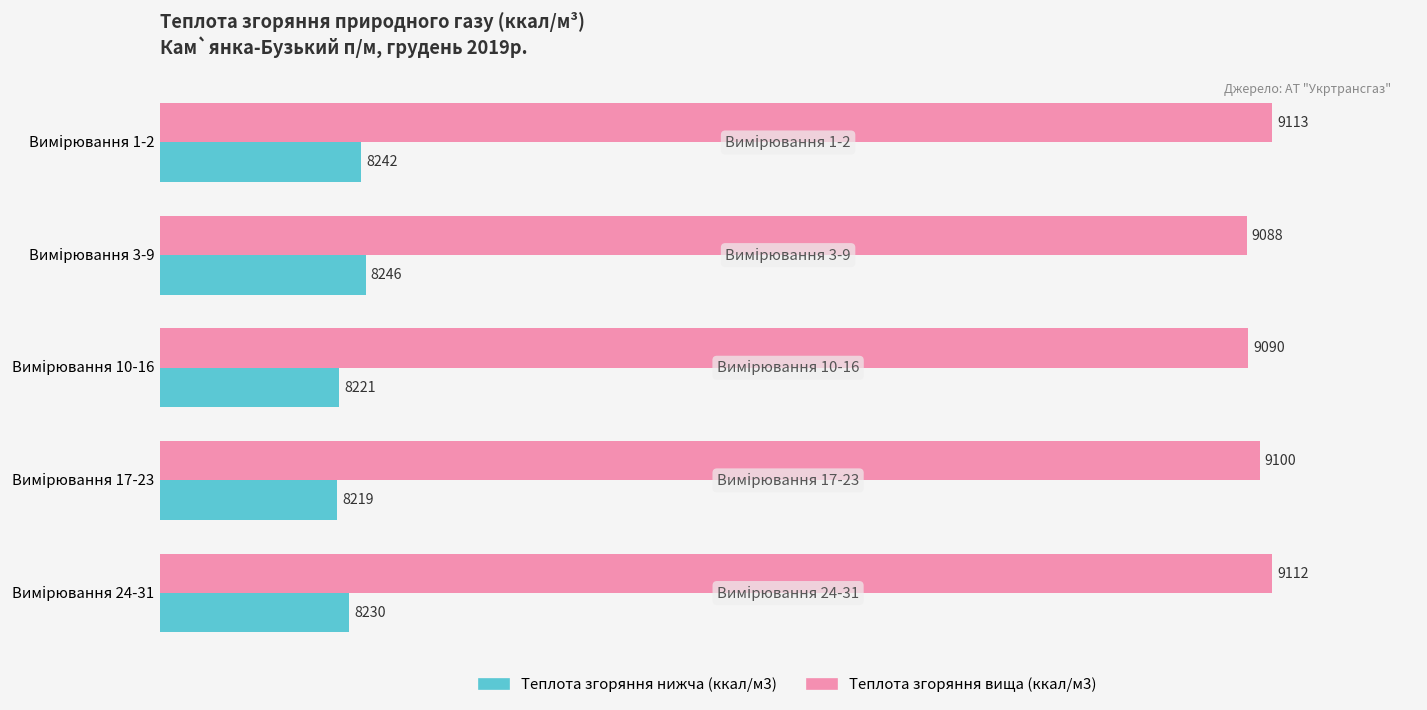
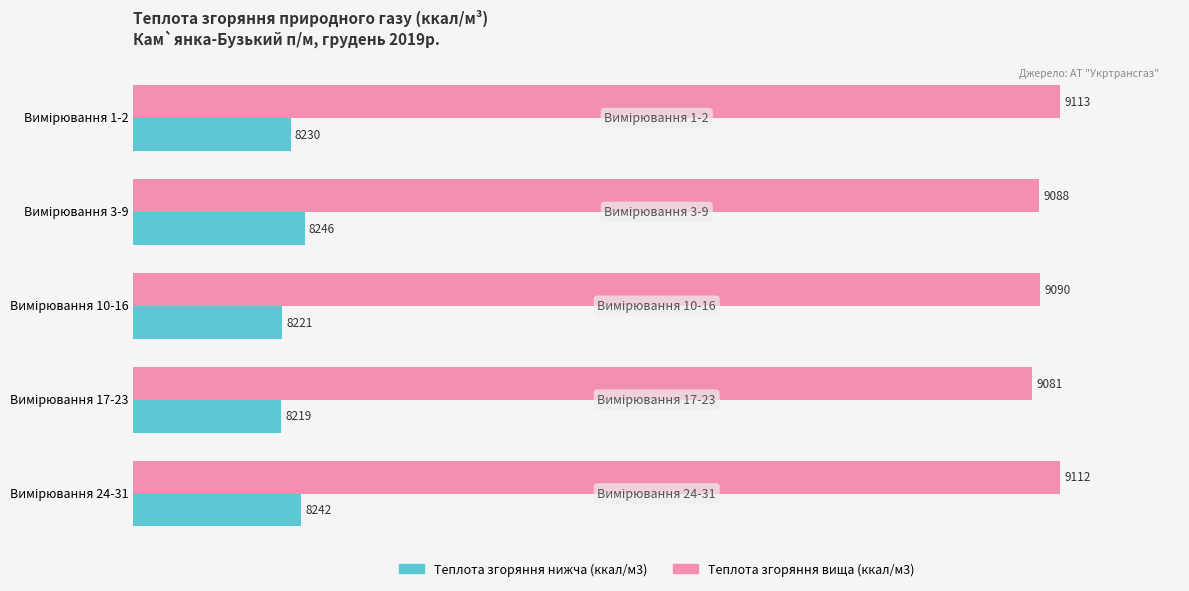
  {
    "Теплота згоряння нижча (ккал/м3)": {
-     "Вимірювання 1-2": 8242,
+     "Вимірювання 1-2": 8230,
      "Вимірювання 3-9": 8246,
      "Вимірювання 10-16": 8221,
      "Вимірювання 17-23": 8219,
-     "Вимірювання 24-31": 8230
+     "Вимірювання 24-31": 8242
    },
    "Теплота згоряння вища (ккал/м3)": {
      "Вимірювання 1-2": 9113,
      "Вимірювання 3-9": 9088,
      "Вимірювання 10-16": 9090,
-     "Вимірювання 17-23": 9100,
+     "Вимірювання 17-23": 9081,
      "Вимірювання 24-31": 9112
    }
  }
